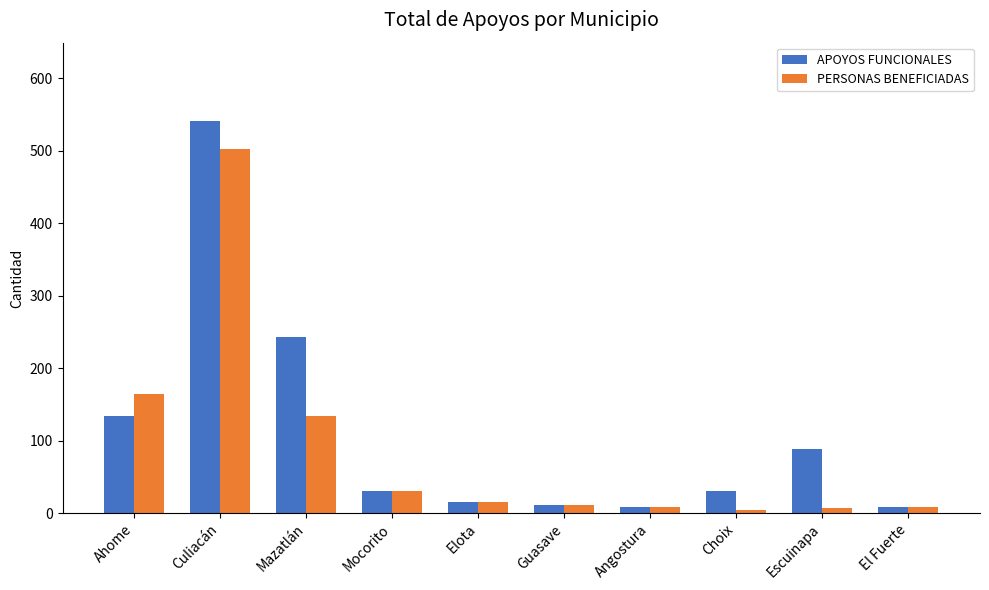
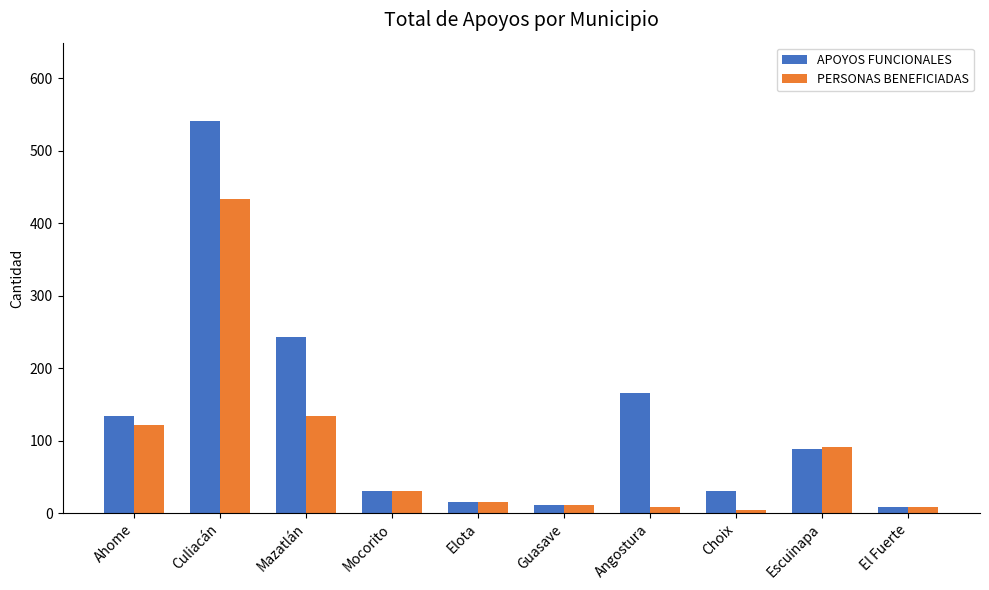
  {
    "APOYOS FUNCIONALES": {
      "Ahome": 130,
      "Culiacán": 540,
      "Mazatlán": 240,
      "Mocorito": 30,
      "Elota": 20,
      "Guasave": 10,
-     "Angostura": 10,
+     "Angostura": 170,
      "Choix": 30,
      "Escuinapa": 90,
      "El Fuerte": 10
    },
    "PERSONAS BENEFICIADAS": {
-     "Ahome": 160,
-     "Culiacán": 500,
+     "Ahome": 120,
+     "Culiacán": 430,
      "Mazatlán": 130,
      "Mocorito": 30,
      "Elota": 20,
      "Guasave": 10,
      "Angostura": 10,
      "Choix": 10,
-     "Escuinapa": 10,
+     "Escuinapa": 90,
      "El Fuerte": 10
    }
  }
